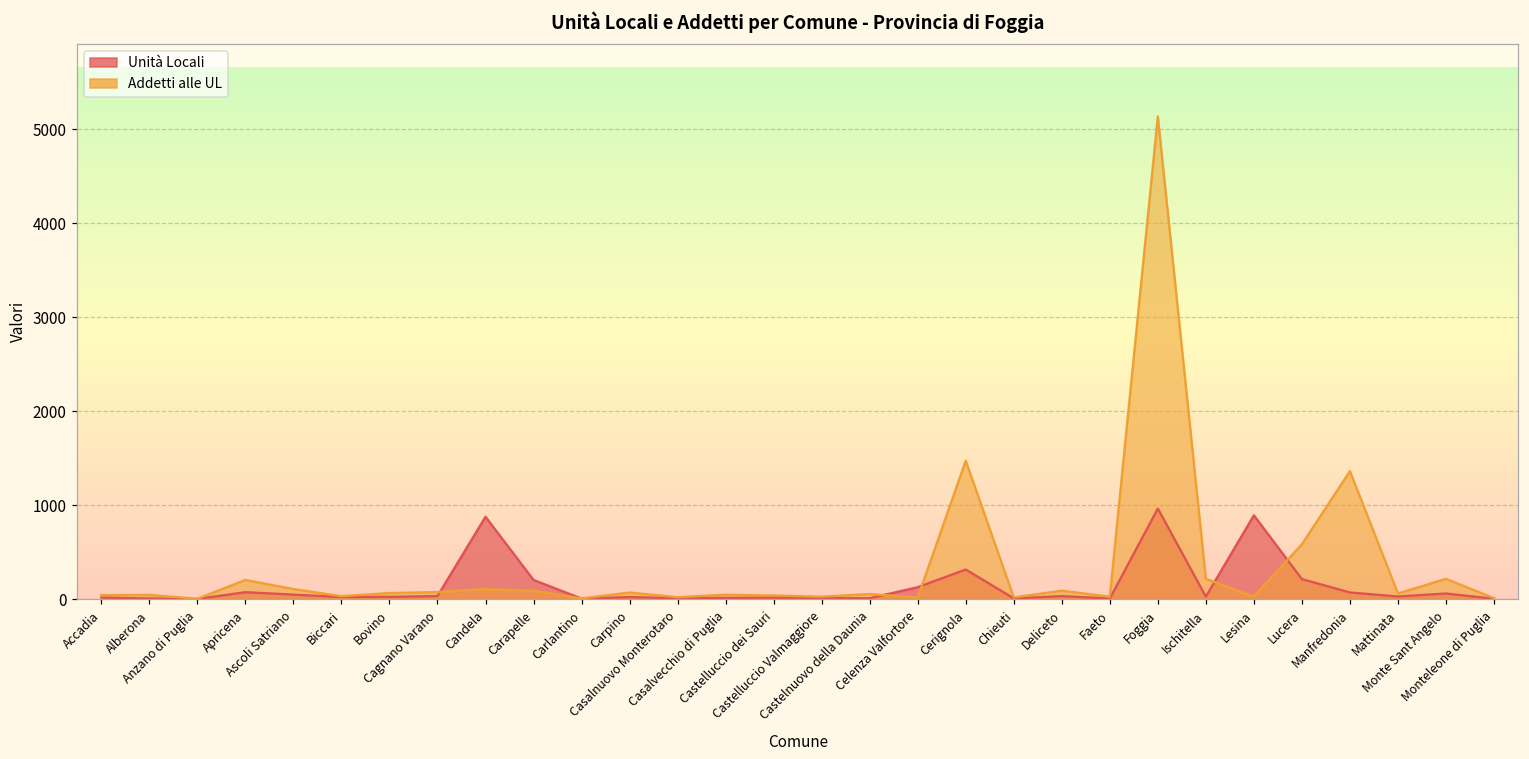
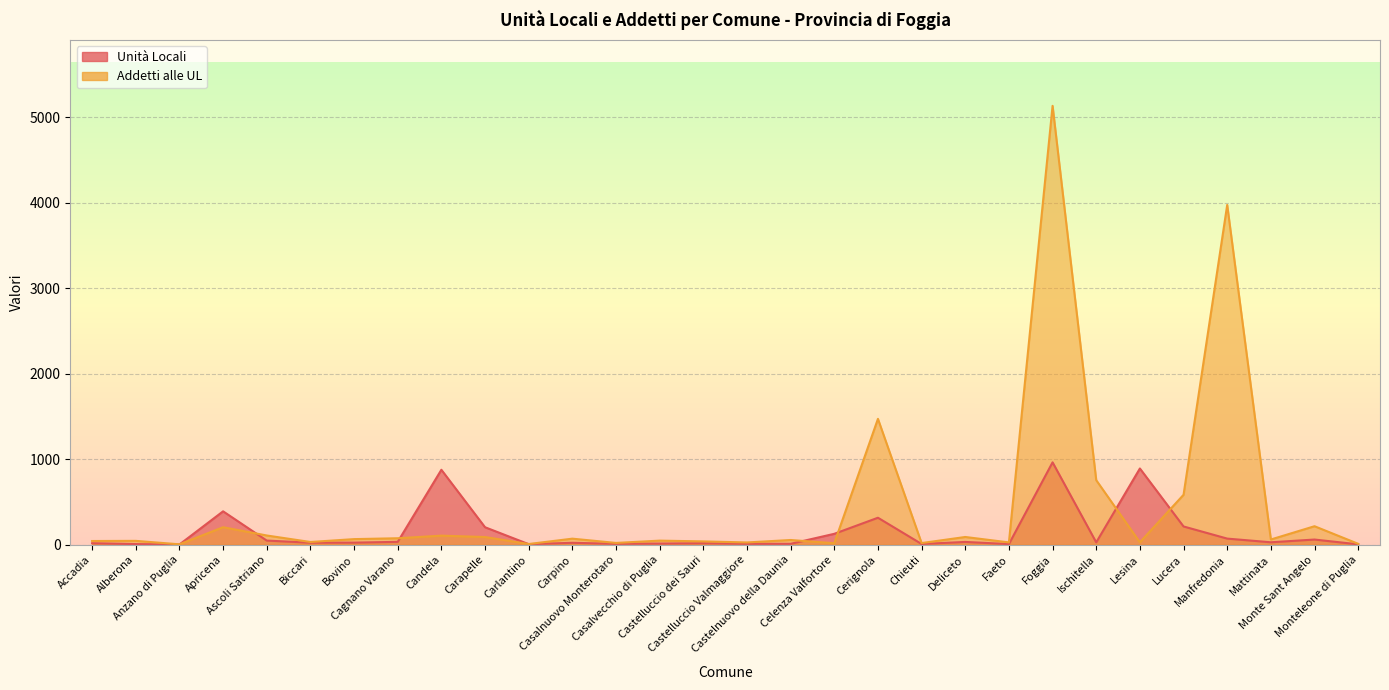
  {
    "Unità Locali": {
      "Alberona": 0,
-     "Apricena": 100,
+     "Apricena": 400,
      "Ascoli Satriano": 0,
      "Bovino": 0,
      "Cagnano Varano": 0,
      "Candela": 900,
      "Carapelle": 200,
      "Carpino": 0,
      "Casalvecchio di Puglia": 0,
      "Castelnuovo della Daunia": 0,
      "Celenza Valfortore": 100,
      "Cerignola": 300,
      "Deliceto": 0,
      "Foggia": 1000,
      "Ischitella": 0,
      "Lesina": 900,
      "Lucera": 200,
      "Manfredonia": 100,
      "Mattinata": 0,
      "Monte Sant Angelo": 100
    },
    "Addetti alle UL": {
      "Alberona": 0,
      "Apricena": 200,
      "Ascoli Satriano": 100,
      "Bovino": 100,
      "Cagnano Varano": 100,
      "Candela": 100,
      "Carapelle": 100,
      "Carpino": 100,
      "Casalvecchio di Puglia": 0,
      "Castelnuovo della Daunia": 100,
      "Celenza Valfortore": 0,
      "Cerignola": 1500,
      "Deliceto": 100,
      "Foggia": 5100,
-     "Ischitella": 200,
+     "Ischitella": 800,
      "Lesina": 0,
      "Lucera": 600,
-     "Manfredonia": 1400,
+     "Manfredonia": 4000,
      "Mattinata": 100,
      "Monte Sant Angelo": 200
    }
  }
